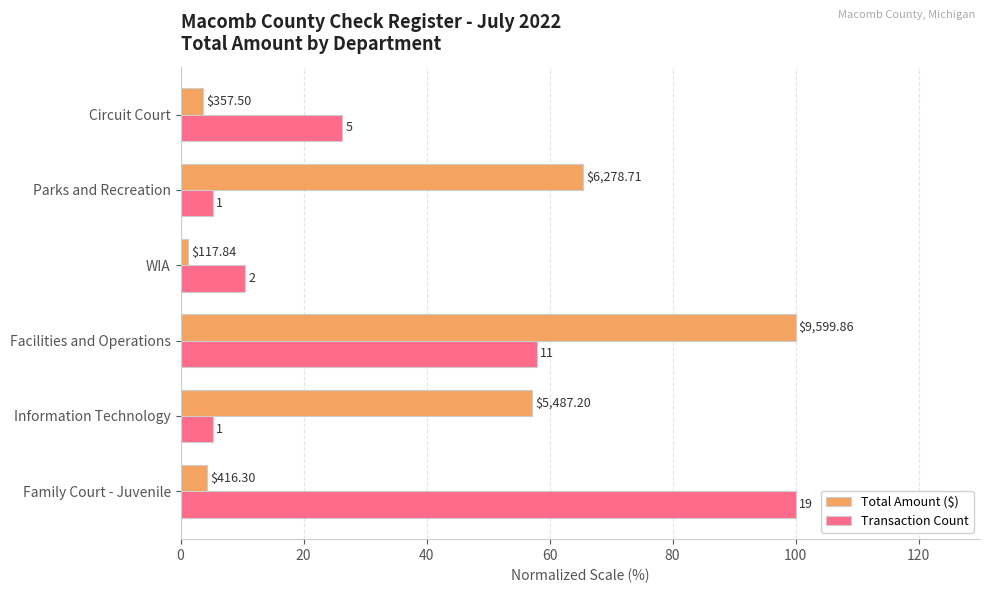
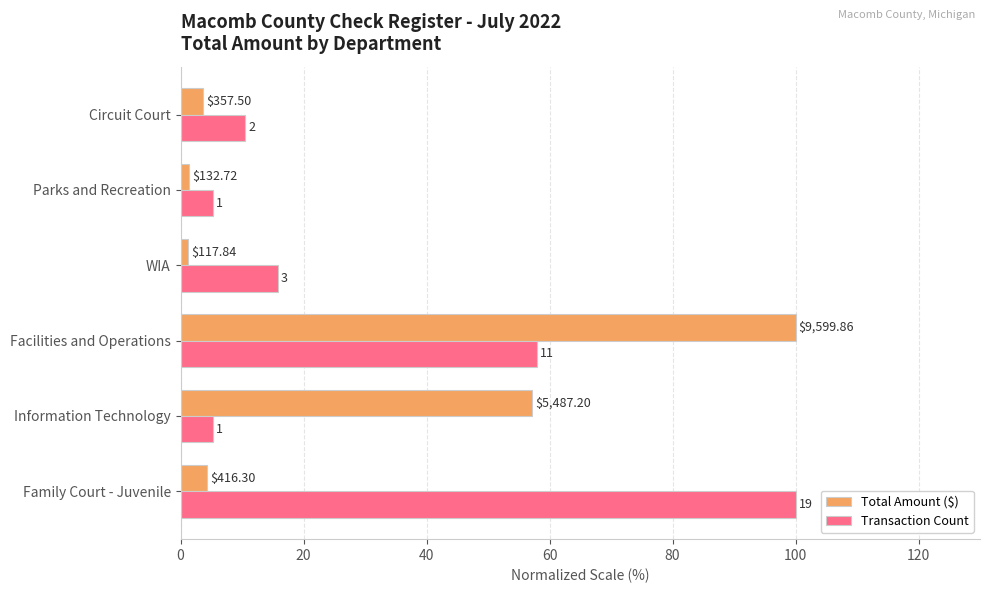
  {
    "Total Amount ($)": {
-     "Parks and Recreation": "$6,278.71"
+     "Parks and Recreation": "$132.72"
    },
    "Transaction Count": {
-     "Circuit Court": "5",
-     "WIA": "2"
+     "Circuit Court": "2",
+     "WIA": "3"
    }
  }
